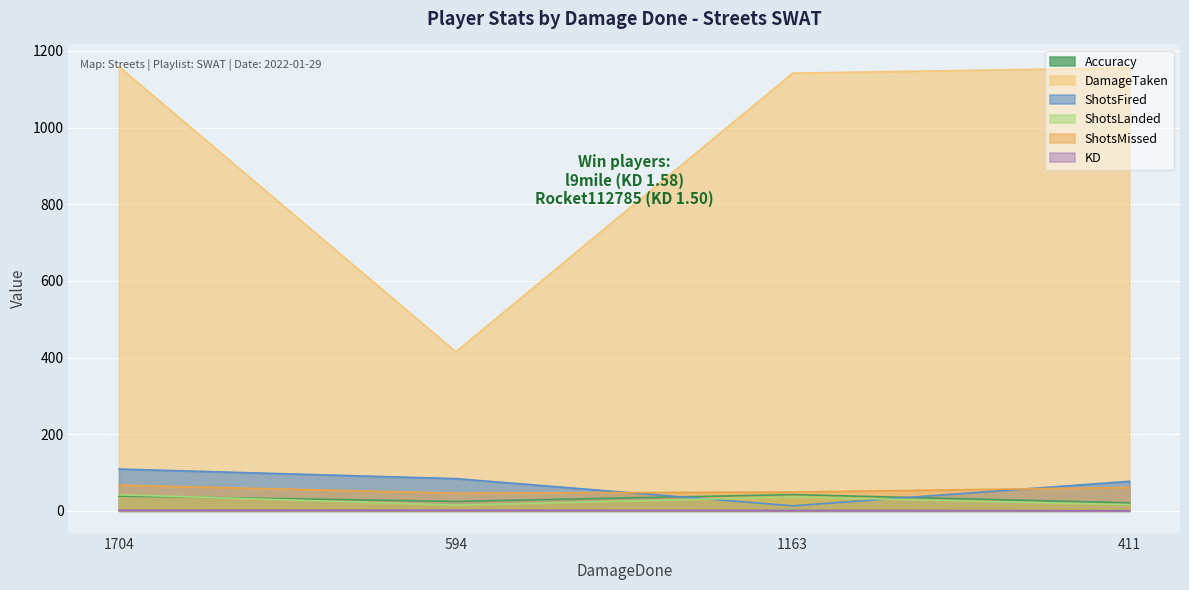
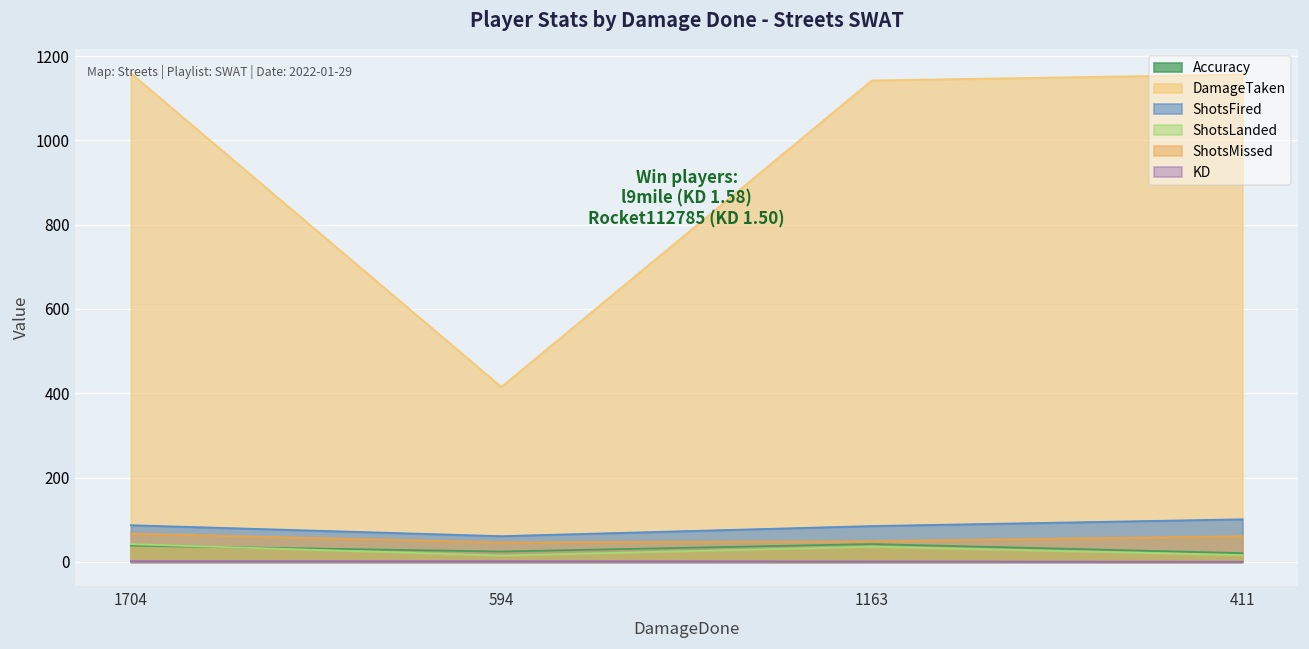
  {
    "Accuracy": {
      "594": 20
    },
    "ShotsFired": {
-     "1704": 110,
-     "594": 80,
-     "1163": 10,
-     "411": 80
+     "1704": 90,
+     "594": 60,
+     "1163": 90,
+     "411": 100
    },
    "ShotsLanded": {
      "594": 20
    },
    "KD": {
      "1704": 0,
      "594": 0,
      "1163": 0,
      "411": 0
    }
  }
